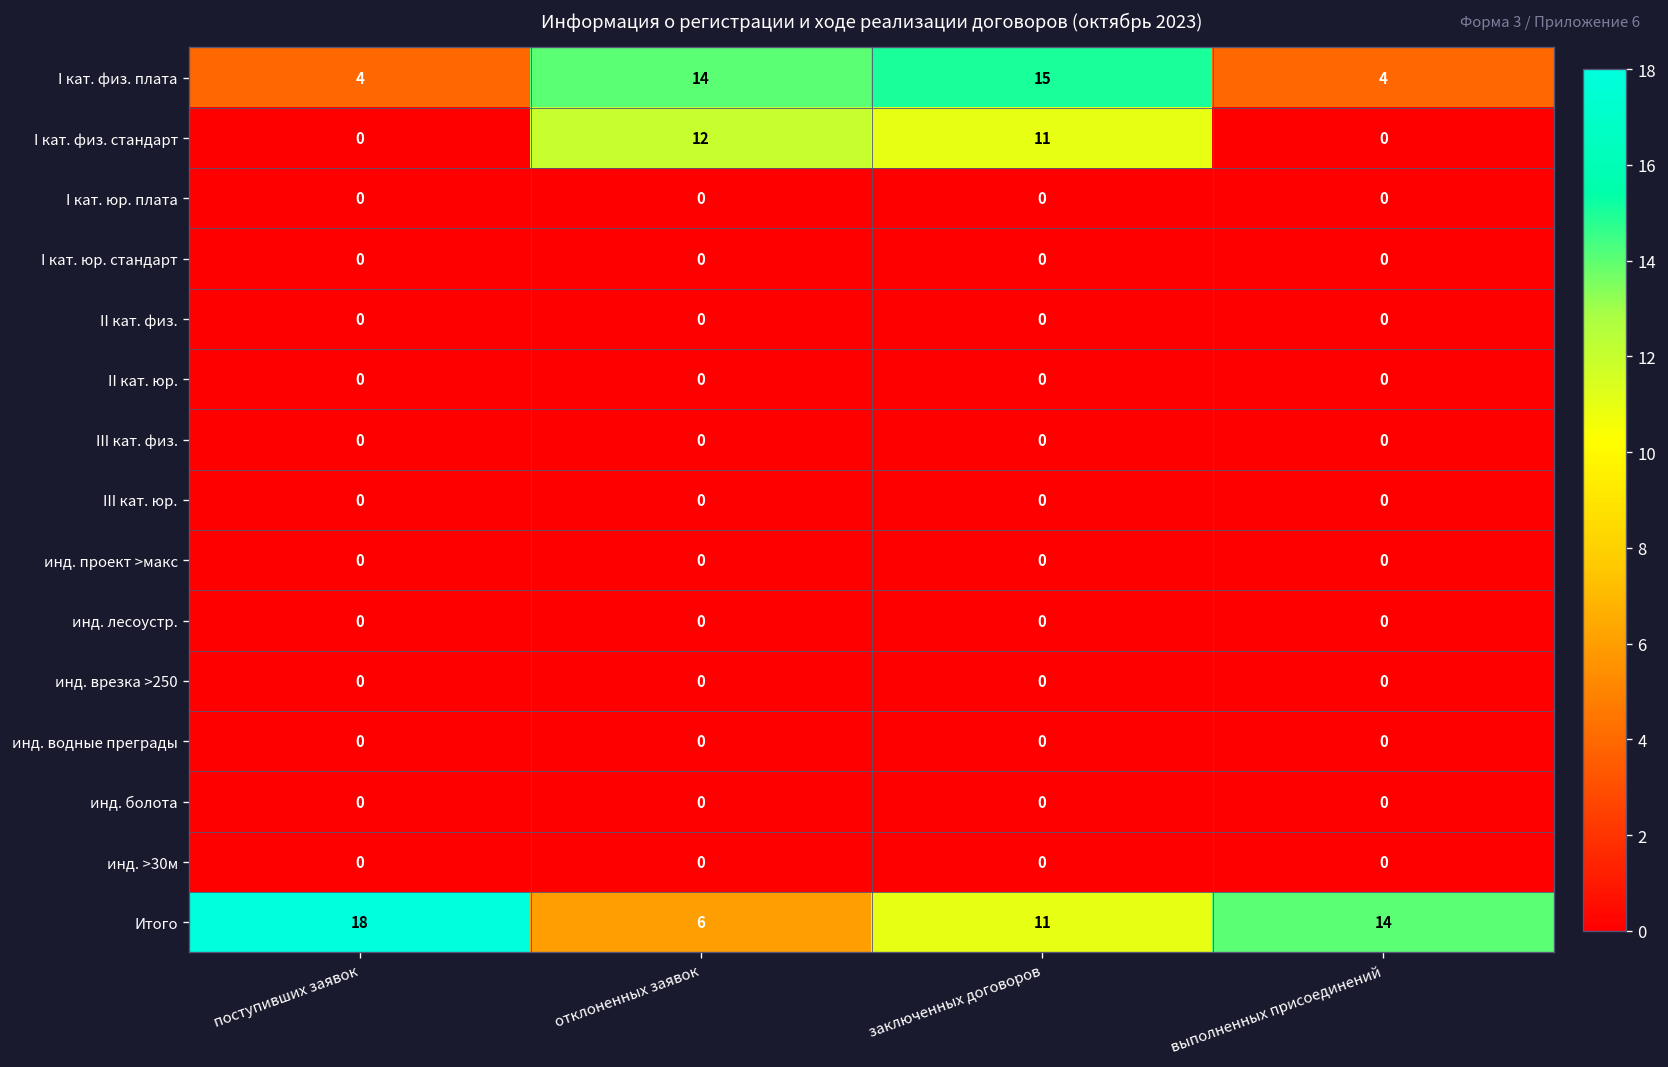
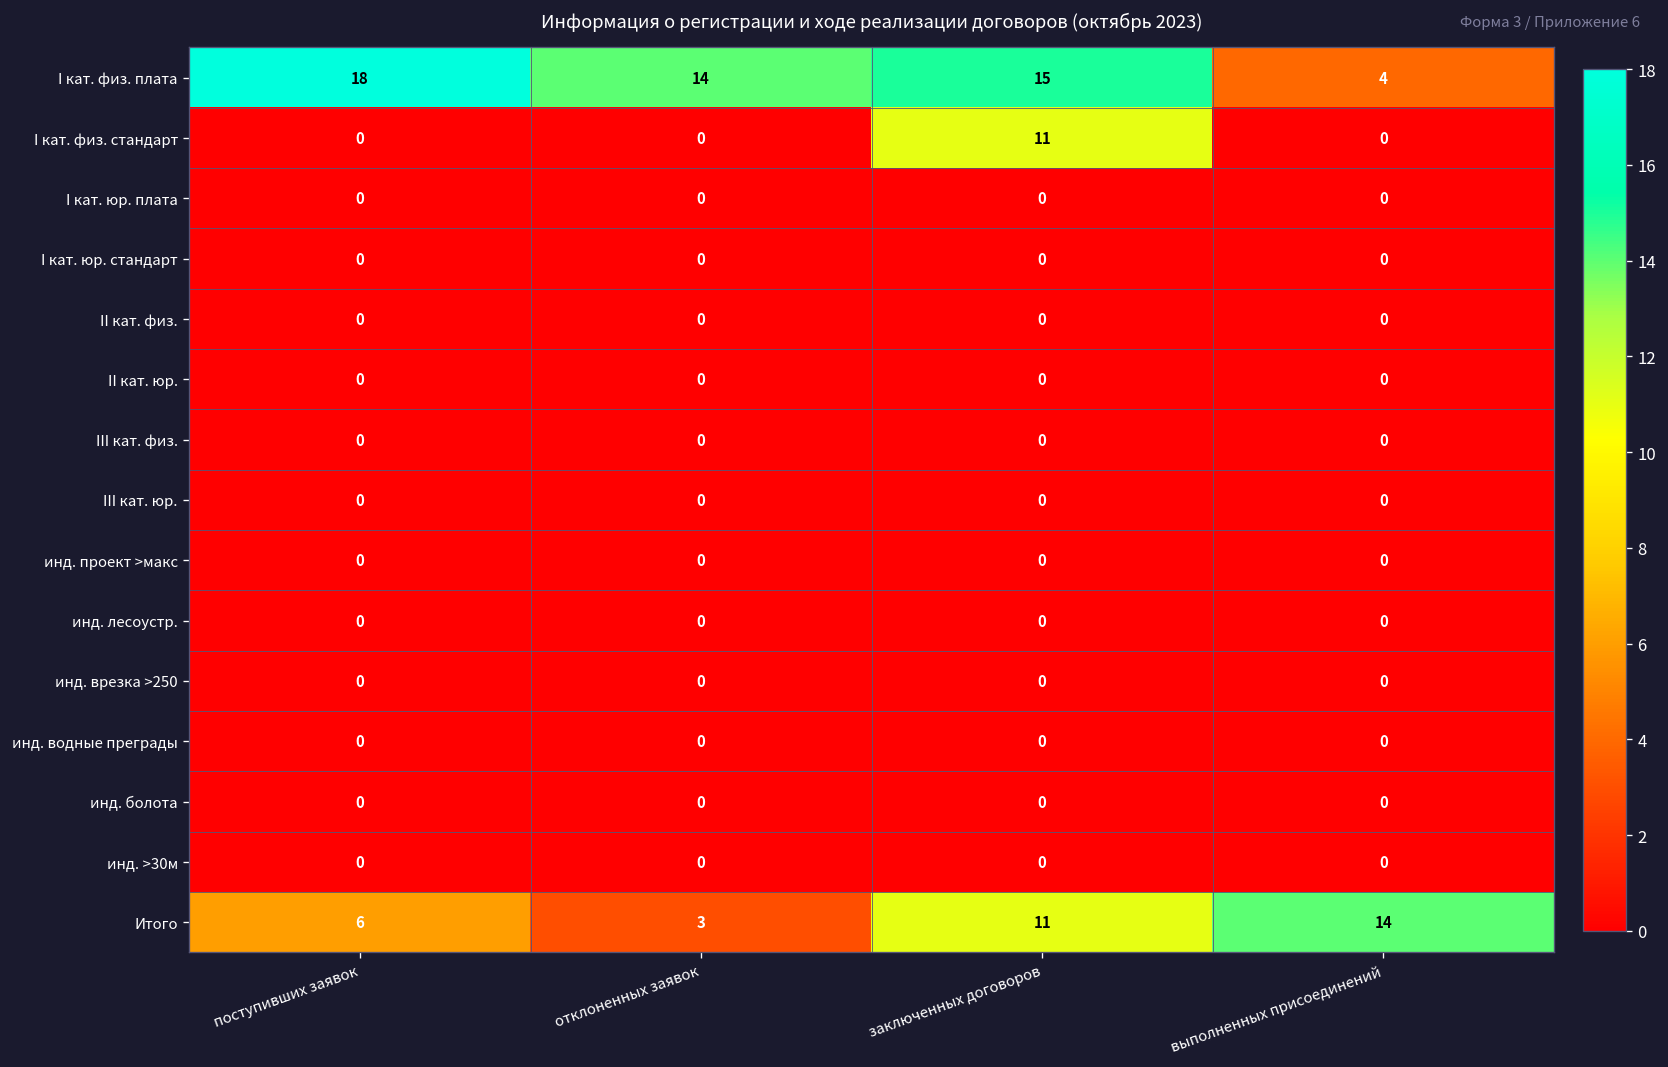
  {
    "I кат. физ. плата": {
-     "поступивших заявок": 4,
+     "поступивших заявок": 18,
      "отклоненных заявок": 14,
      "заключенных договоров": 15,
      "выполненных присоединений": 4
    },
    "I кат. физ. стандарт": {
      "поступивших заявок": 0,
-     "отклоненных заявок": 12,
+     "отклоненных заявок": 0,
      "заключенных договоров": 11,
      "выполненных присоединений": 0
    },
    "I кат. юр. плата": {
      "поступивших заявок": 0,
      "отклоненных заявок": 0,
      "заключенных договоров": 0,
      "выполненных присоединений": 0
    },
    "I кат. юр. стандарт": {
      "поступивших заявок": 0,
      "отклоненных заявок": 0,
      "заключенных договоров": 0,
      "выполненных присоединений": 0
    },
    "II кат. физ.": {
      "поступивших заявок": 0,
      "отклоненных заявок": 0,
      "заключенных договоров": 0,
      "выполненных присоединений": 0
    },
    "II кат. юр.": {
      "поступивших заявок": 0,
      "отклоненных заявок": 0,
      "заключенных договоров": 0,
      "выполненных присоединений": 0
    },
    "III кат. физ.": {
      "поступивших заявок": 0,
      "отклоненных заявок": 0,
      "заключенных договоров": 0,
      "выполненных присоединений": 0
    },
    "III кат. юр.": {
      "поступивших заявок": 0,
      "отклоненных заявок": 0,
      "заключенных договоров": 0,
      "выполненных присоединений": 0
    },
    "инд. проект >макс": {
      "поступивших заявок": 0,
      "отклоненных заявок": 0,
      "заключенных договоров": 0,
      "выполненных присоединений": 0
    },
    "инд. лесоустр.": {
      "поступивших заявок": 0,
      "отклоненных заявок": 0,
      "заключенных договоров": 0,
      "выполненных присоединений": 0
    },
    "инд. врезка >250": {
      "поступивших заявок": 0,
      "отклоненных заявок": 0,
      "заключенных договоров": 0,
      "выполненных присоединений": 0
    },
    "инд. водные преграды": {
      "поступивших заявок": 0,
      "отклоненных заявок": 0,
      "заключенных договоров": 0,
      "выполненных присоединений": 0
    },
    "инд. болота": {
      "поступивших заявок": 0,
      "отклоненных заявок": 0,
      "заключенных договоров": 0,
      "выполненных присоединений": 0
    },
    "инд. >30м": {
      "поступивших заявок": 0,
      "отклоненных заявок": 0,
      "заключенных договоров": 0,
      "выполненных присоединений": 0
    },
    "Итого": {
-     "поступивших заявок": 18,
-     "отклоненных заявок": 6,
+     "поступивших заявок": 6,
+     "отклоненных заявок": 3,
      "заключенных договоров": 11,
      "выполненных присоединений": 14
    }
  }
